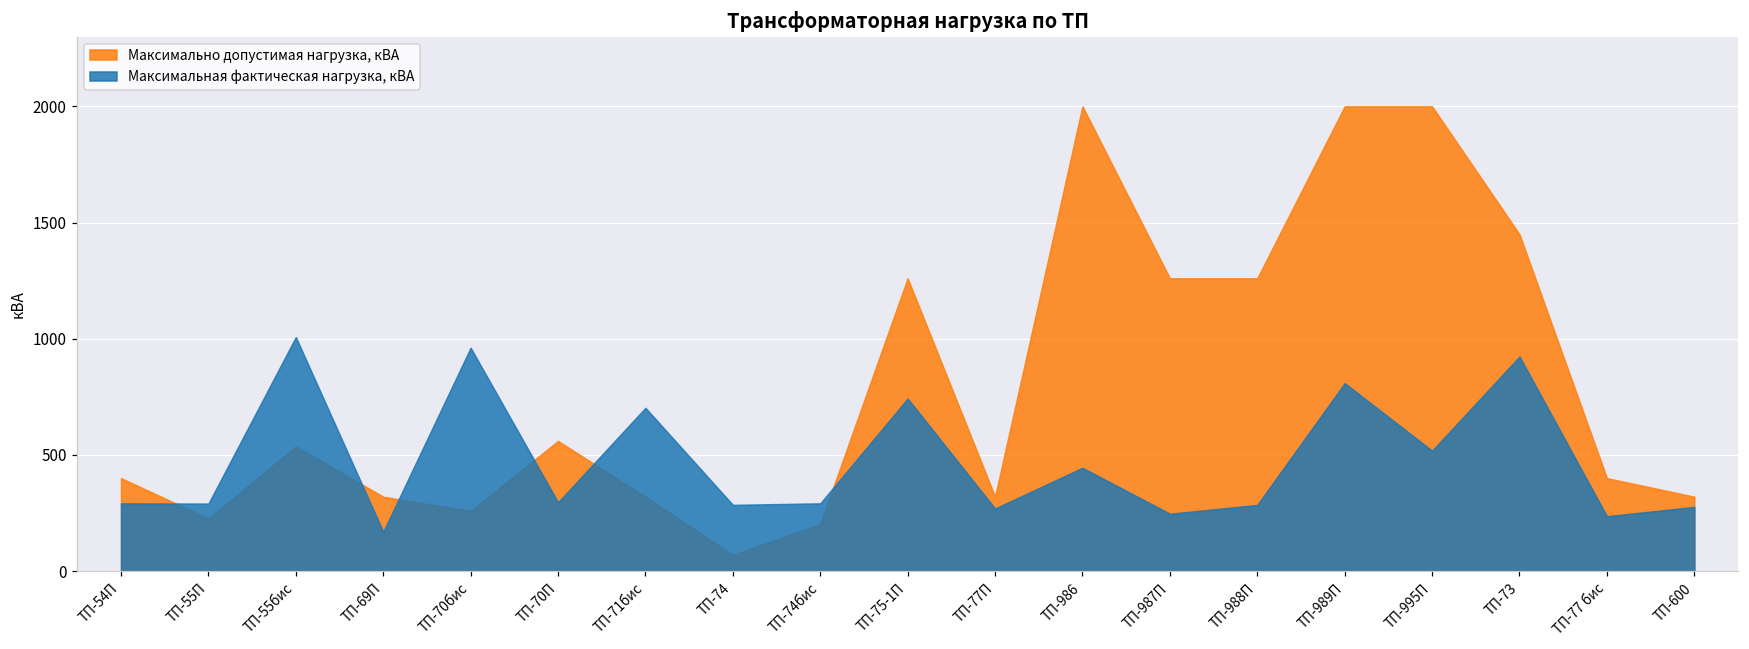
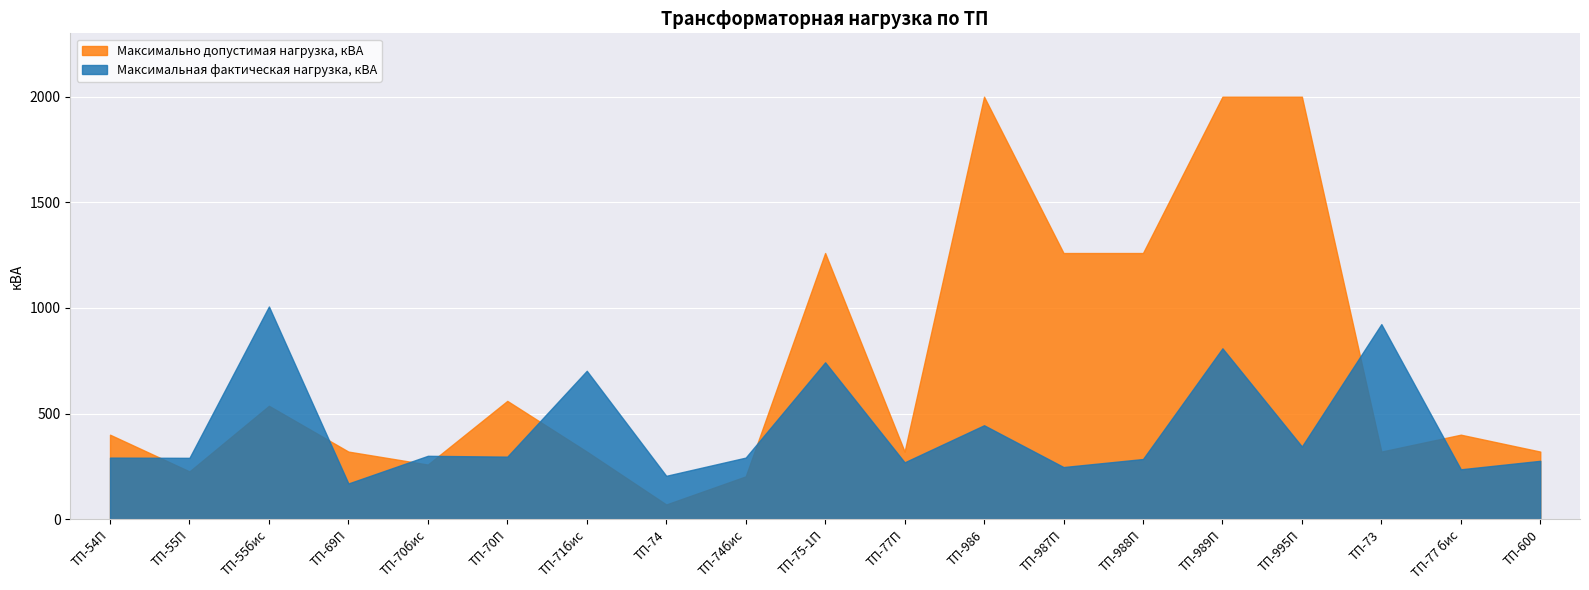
  {
    "Максимально допустимая нагрузка, кВА": {
      "ТП-54П": 400,
      "ТП-55П": 230,
      "ТП-55бис": 540,
      "ТП-69П": 320,
      "ТП-70бис": 260,
      "ТП-70П": 560,
      "ТП-71бис": 320,
      "ТП-74": 70,
      "ТП-74бис": 200,
      "ТП-75-1П": 1260,
      "ТП-77П": 320,
      "ТП-986": 2000,
      "ТП-987П": 1260,
      "ТП-988П": 1260,
      "ТП-989П": 2000,
      "ТП-995П": 2000,
-     "ТП-73": 1450,
+     "ТП-73": 320,
      "ТП-77 бис": 400,
      "ТП-600": 320
    },
    "Максимальная фактическая нагрузка, кВА": {
      "ТП-54П": 290,
      "ТП-55П": 290,
      "ТП-55бис": 1010,
      "ТП-69П": 170,
-     "ТП-70бис": 960,
+     "ТП-70бис": 300,
      "ТП-70П": 300,
      "ТП-71бис": 700,
-     "ТП-74": 280,
+     "ТП-74": 210,
      "ТП-74бис": 290,
      "ТП-75-1П": 740,
      "ТП-77П": 270,
      "ТП-986": 440,
      "ТП-987П": 250,
      "ТП-988П": 280,
      "ТП-989П": 810,
-     "ТП-995П": 520,
+     "ТП-995П": 340,
      "ТП-73": 920,
      "ТП-77 бис": 240,
      "ТП-600": 280
    }
  }
